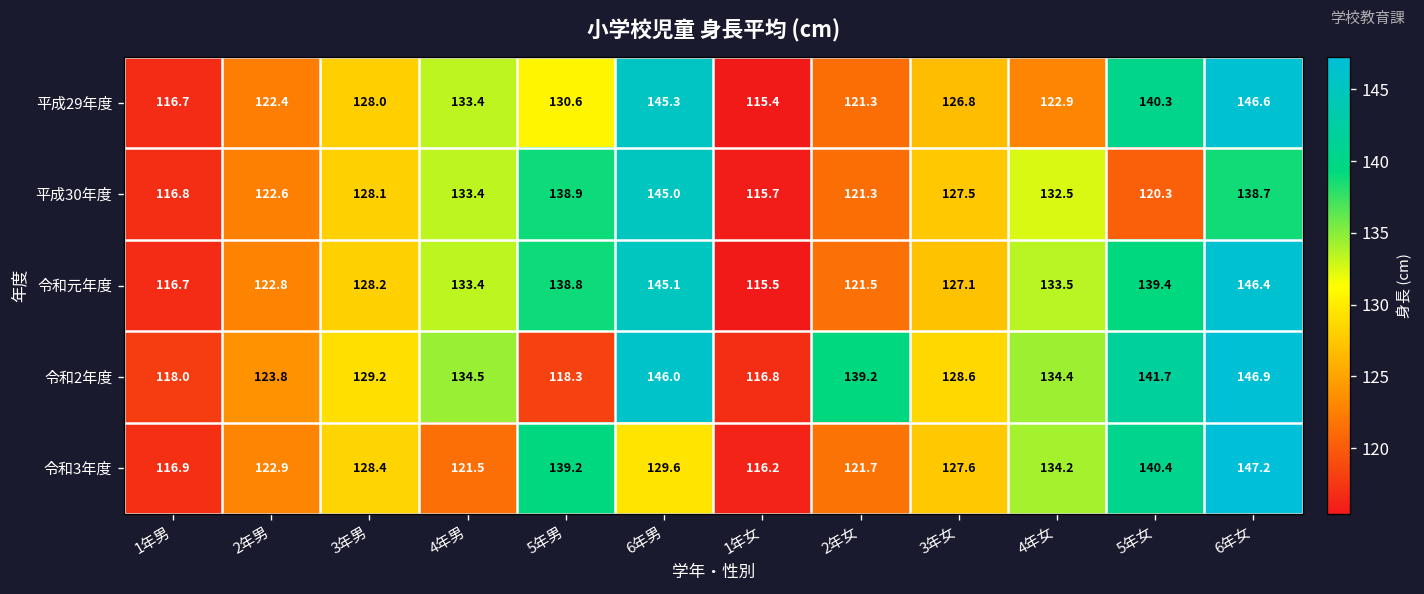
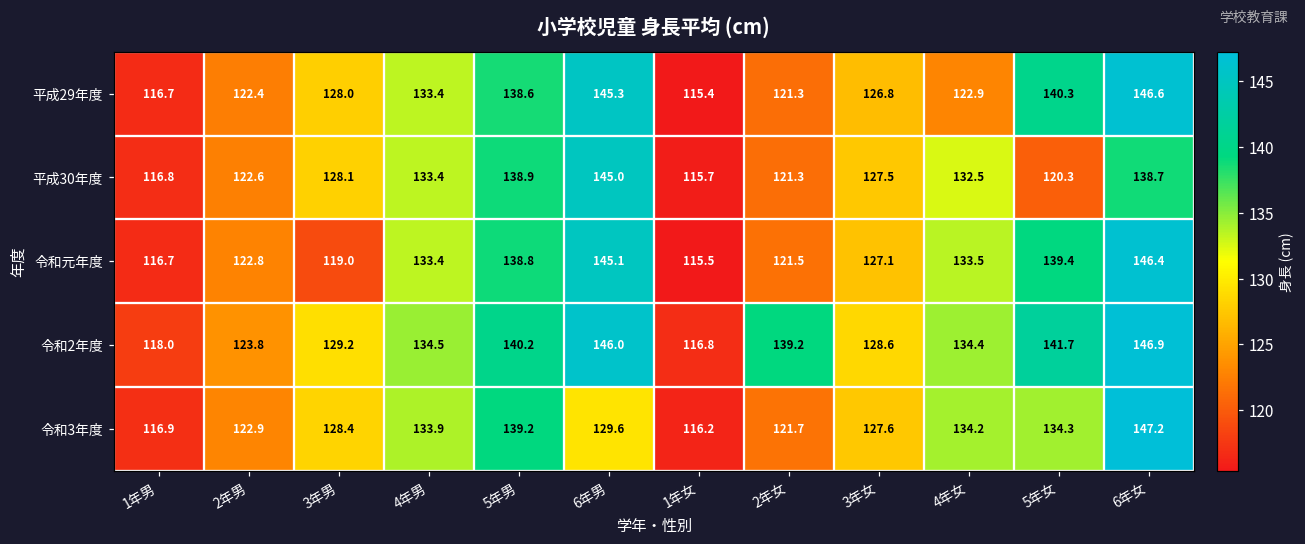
  {
    "平成29年度": {
      "1年男": 116.7,
      "2年男": 122.4,
      "3年男": 128.0,
      "4年男": 133.4,
-     "5年男": 130.6,
+     "5年男": 138.6,
      "6年男": 145.3,
      "1年女": 115.4,
      "2年女": 121.3,
      "3年女": 126.8,
      "4年女": 122.9,
      "5年女": 140.3,
      "6年女": 146.6
    },
    "平成30年度": {
      "1年男": 116.8,
      "2年男": 122.6,
      "3年男": 128.1,
      "4年男": 133.4,
      "5年男": 138.9,
      "6年男": 145.0,
      "1年女": 115.7,
      "2年女": 121.3,
      "3年女": 127.5,
      "4年女": 132.5,
      "5年女": 120.3,
      "6年女": 138.7
    },
    "令和元年度": {
      "1年男": 116.7,
      "2年男": 122.8,
-     "3年男": 128.2,
+     "3年男": 119.0,
      "4年男": 133.4,
      "5年男": 138.8,
      "6年男": 145.1,
      "1年女": 115.5,
      "2年女": 121.5,
      "3年女": 127.1,
      "4年女": 133.5,
      "5年女": 139.4,
      "6年女": 146.4
    },
    "令和2年度": {
      "1年男": 118.0,
      "2年男": 123.8,
      "3年男": 129.2,
      "4年男": 134.5,
-     "5年男": 118.3,
+     "5年男": 140.2,
      "6年男": 146.0,
      "1年女": 116.8,
      "2年女": 139.2,
      "3年女": 128.6,
      "4年女": 134.4,
      "5年女": 141.7,
      "6年女": 146.9
    },
    "令和3年度": {
      "1年男": 116.9,
      "2年男": 122.9,
      "3年男": 128.4,
-     "4年男": 121.5,
+     "4年男": 133.9,
      "5年男": 139.2,
      "6年男": 129.6,
      "1年女": 116.2,
      "2年女": 121.7,
      "3年女": 127.6,
      "4年女": 134.2,
-     "5年女": 140.4,
+     "5年女": 134.3,
      "6年女": 147.2
    }
  }
